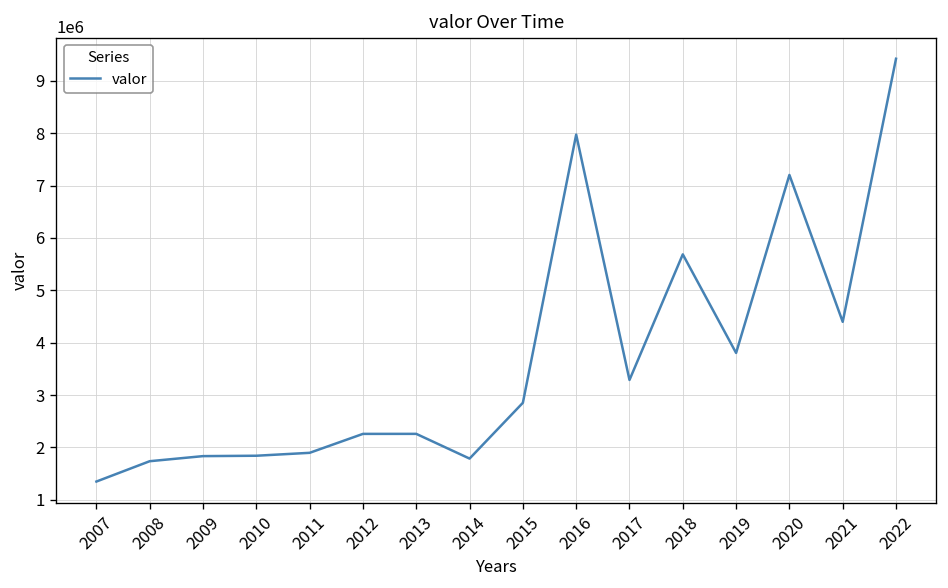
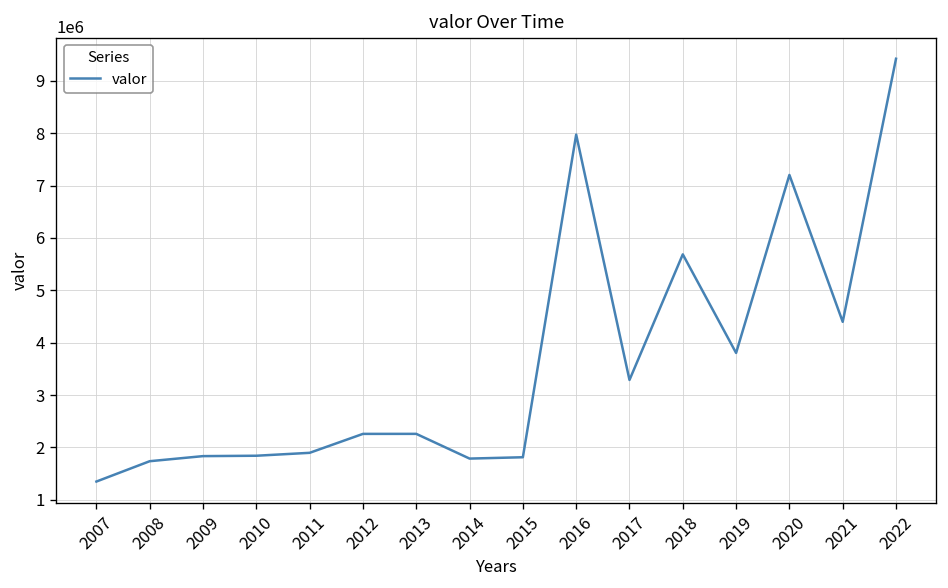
  {
    "2007": 1300000,
    "2008": 1700000,
    "2009": 1800000,
    "2010": 1800000,
    "2011": 1900000,
    "2012": 2300000,
    "2013": 2300000,
    "2014": 1800000,
-   "2015": 2900000,
+   "2015": 1800000,
    "2016": 8000000,
    "2017": 3300000,
    "2018": 5700000,
    "2019": 3800000,
    "2020": 7200000,
    "2021": 4400000,
    "2022": 9400000
  }
